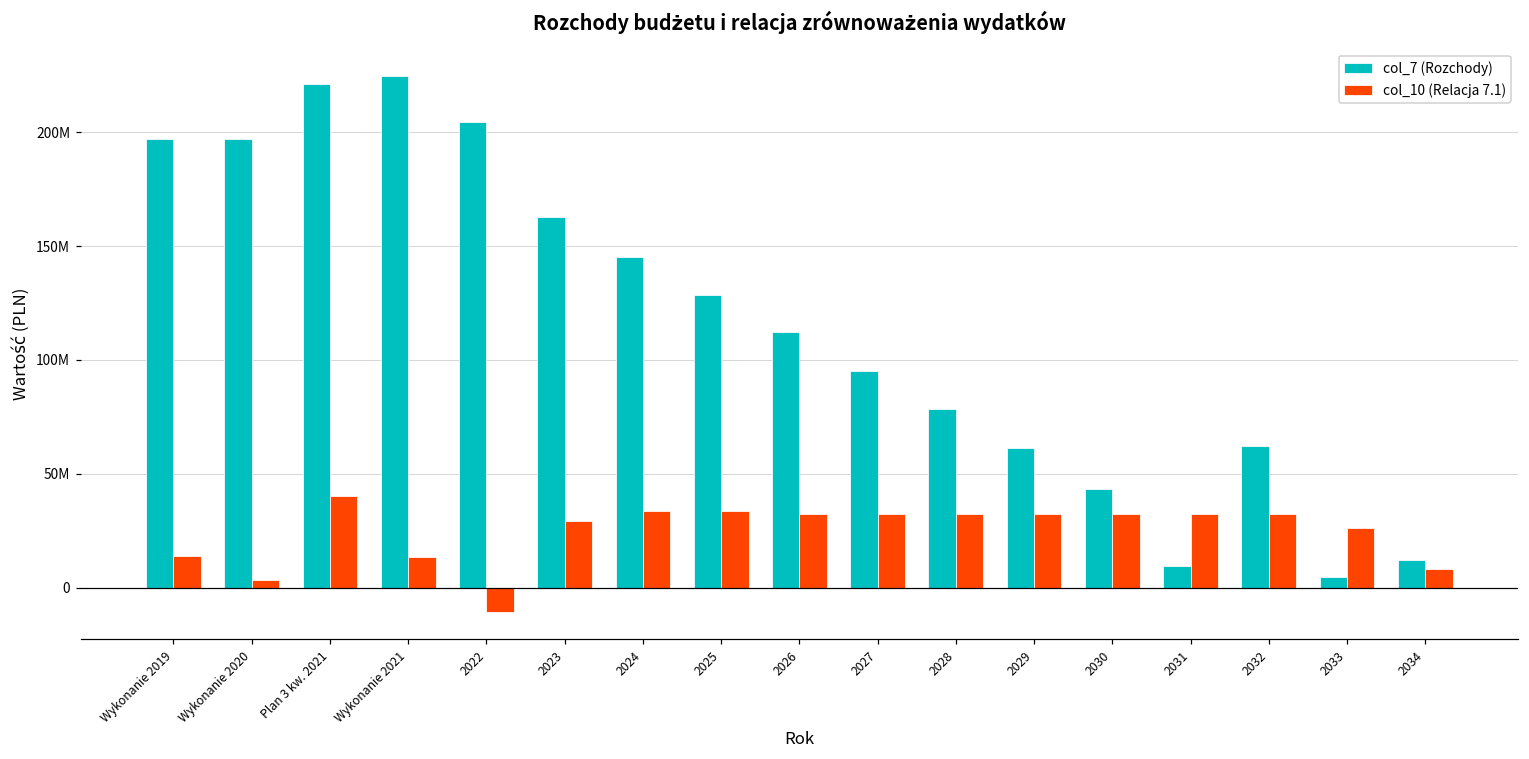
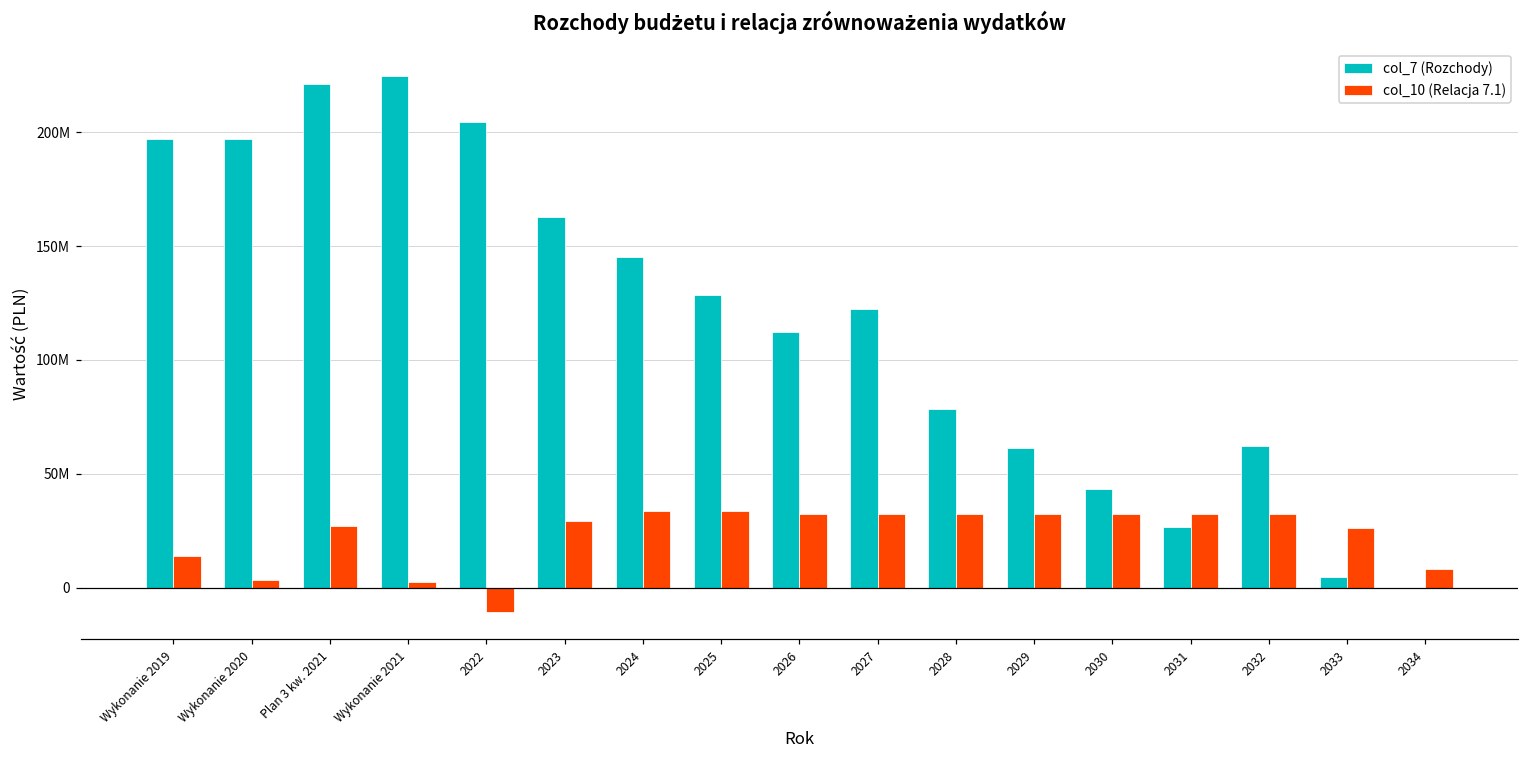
  {
    "col_7 (Rozchody)": {
      "Wykonanie 2019": 197000000,
      "Wykonanie 2020": 197000000,
      "Plan 3 kw. 2021": 221000000,
      "Wykonanie 2021": 225000000,
      "2022": 204000000,
      "2023": 163000000,
      "2024": 145000000,
      "2025": 128000000,
      "2026": 112000000,
-     "2027": 95000000,
+     "2027": 123000000,
      "2028": 78000000,
      "2029": 61000000,
      "2030": 43000000,
-     "2031": 10000000,
+     "2031": 27000000,
      "2032": 62000000,
      "2033": 5000000,
-     "2034": 12000000
+     "2034": 0
    },
    "col_10 (Relacja 7.1)": {
      "Wykonanie 2019": 14000000,
      "Wykonanie 2020": 4000000,
-     "Plan 3 kw. 2021": 40000000,
-     "Wykonanie 2021": 14000000,
+     "Plan 3 kw. 2021": 27000000,
+     "Wykonanie 2021": 2000000,
      "2022": -11000000,
      "2023": 29000000,
      "2024": 34000000,
      "2025": 34000000,
      "2026": 32000000,
      "2027": 32000000,
      "2028": 32000000,
      "2029": 32000000,
      "2030": 32000000,
      "2031": 32000000,
      "2032": 32000000,
      "2033": 26000000,
      "2034": 8000000
    }
  }
